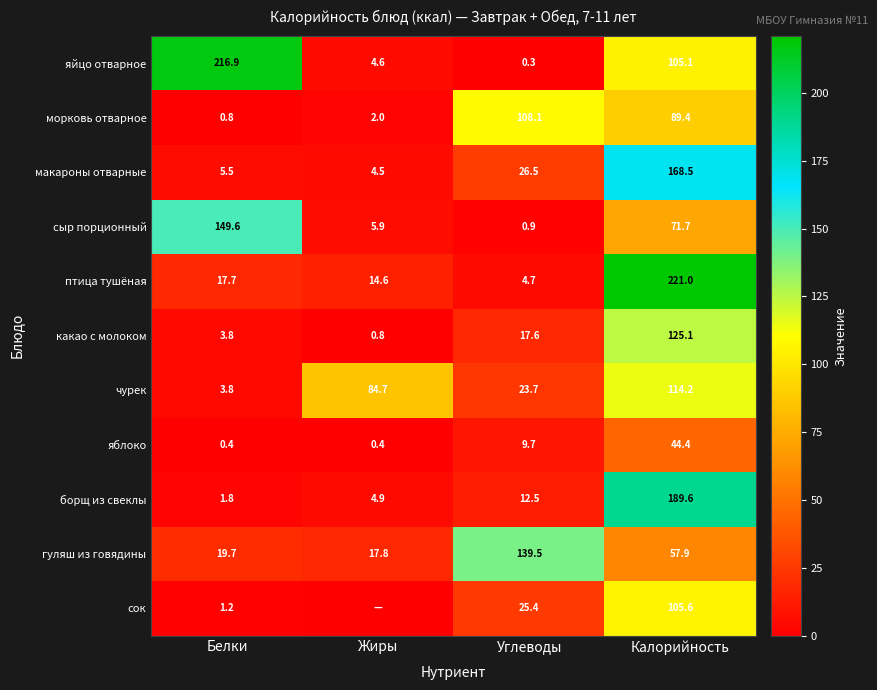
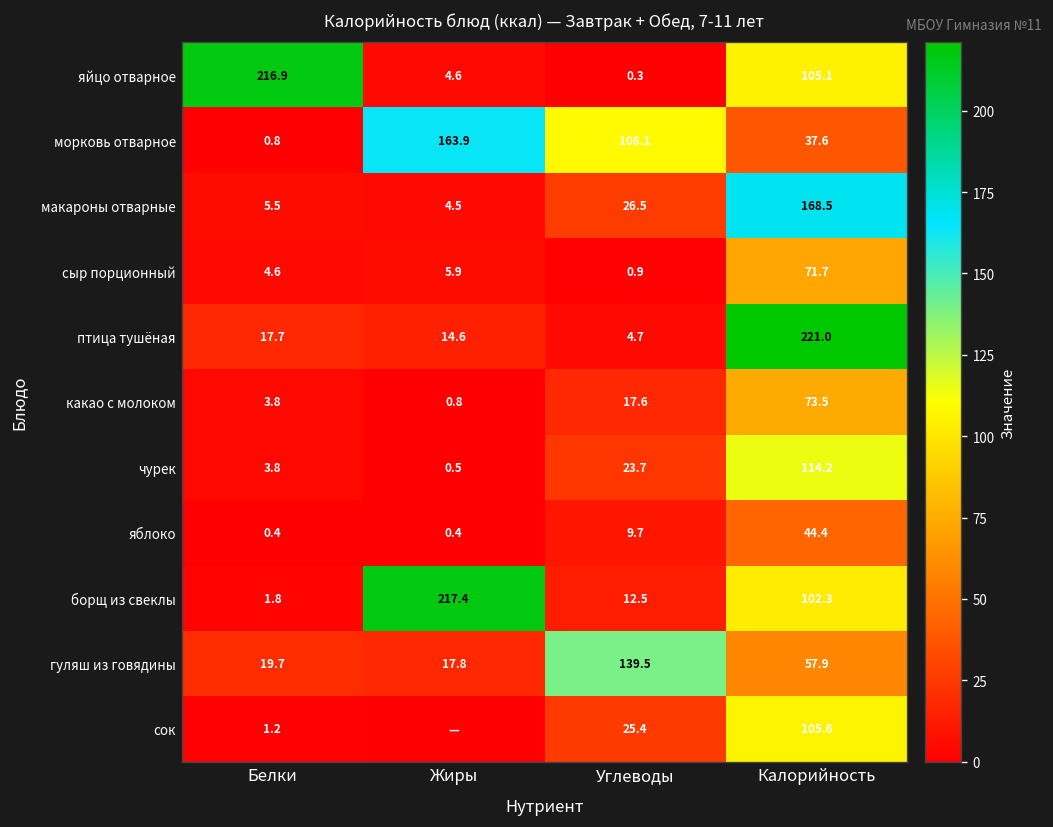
  {
    "яйцо отварное": {
      "Белки": 216.9,
      "Жиры": 4.6,
      "Углеводы": 0.3,
      "Калорийность": 105.1
    },
    "морковь отварное": {
      "Белки": 0.8,
-     "Жиры": 2.0,
+     "Жиры": 163.9,
      "Углеводы": 108.1,
-     "Калорийность": 89.4
+     "Калорийность": 37.6
    },
    "макароны отварные": {
      "Белки": 5.5,
      "Жиры": 4.5,
      "Углеводы": 26.5,
      "Калорийность": 168.5
    },
    "сыр порционный": {
-     "Белки": 149.6,
+     "Белки": 4.6,
      "Жиры": 5.9,
      "Углеводы": 0.9,
      "Калорийность": 71.7
    },
    "птица тушёная": {
      "Белки": 17.7,
      "Жиры": 14.6,
      "Углеводы": 4.7,
      "Калорийность": 221.0
    },
    "какао с молоком": {
      "Белки": 3.8,
      "Жиры": 0.8,
      "Углеводы": 17.6,
-     "Калорийность": 125.1
+     "Калорийность": 73.5
    },
    "чурек": {
      "Белки": 3.8,
-     "Жиры": 84.7,
+     "Жиры": 0.5,
      "Углеводы": 23.7,
      "Калорийность": 114.2
    },
    "яблоко": {
      "Белки": 0.4,
      "Жиры": 0.4,
      "Углеводы": 9.7,
      "Калорийность": 44.4
    },
    "борщ из свеклы": {
      "Белки": 1.8,
-     "Жиры": 4.9,
+     "Жиры": 217.4,
      "Углеводы": 12.5,
-     "Калорийность": 189.6
+     "Калорийность": 102.3
    },
    "гуляш из говядины": {
      "Белки": 19.7,
      "Жиры": 17.8,
      "Углеводы": 139.5,
      "Калорийность": 57.9
    },
    "сок": {
      "Белки": 1.2,
      "Углеводы": 25.4,
      "Калорийность": 105.6
    }
  }
